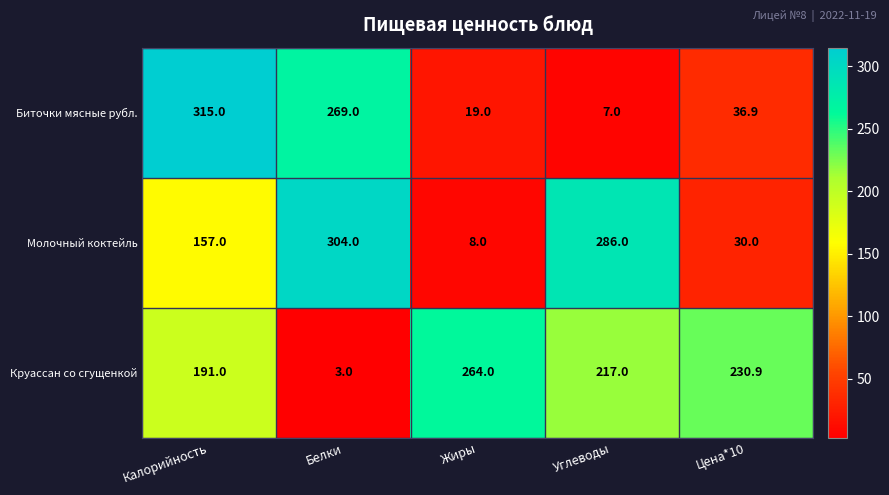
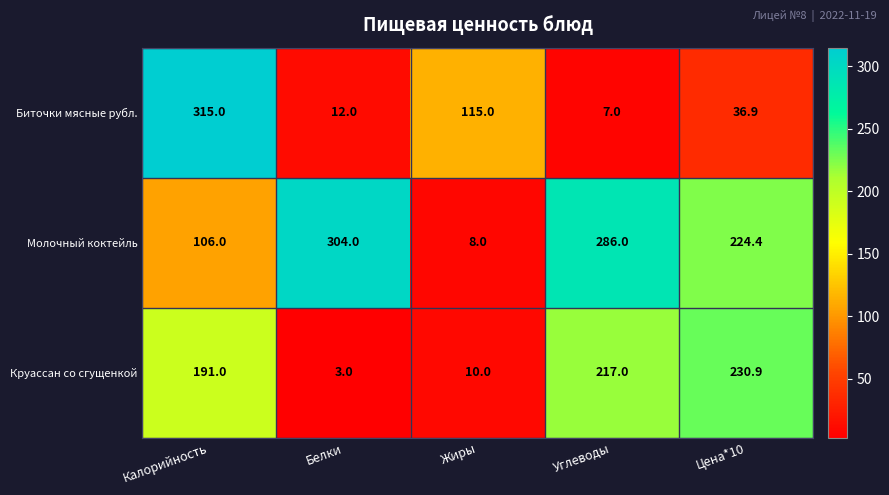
  {
    "Биточки мясные рубл.": {
      "Калорийность": 315.0,
-     "Белки": 269.0,
-     "Жиры": 19.0,
+     "Белки": 12.0,
+     "Жиры": 115.0,
      "Углеводы": 7.0,
      "Цена*10": 36.9
    },
    "Молочный коктейль": {
-     "Калорийность": 157.0,
+     "Калорийность": 106.0,
      "Белки": 304.0,
      "Жиры": 8.0,
      "Углеводы": 286.0,
-     "Цена*10": 30.0
+     "Цена*10": 224.4
    },
    "Круассан со сгущенкой": {
      "Калорийность": 191.0,
      "Белки": 3.0,
-     "Жиры": 264.0,
+     "Жиры": 10.0,
      "Углеводы": 217.0,
      "Цена*10": 230.9
    }
  }
